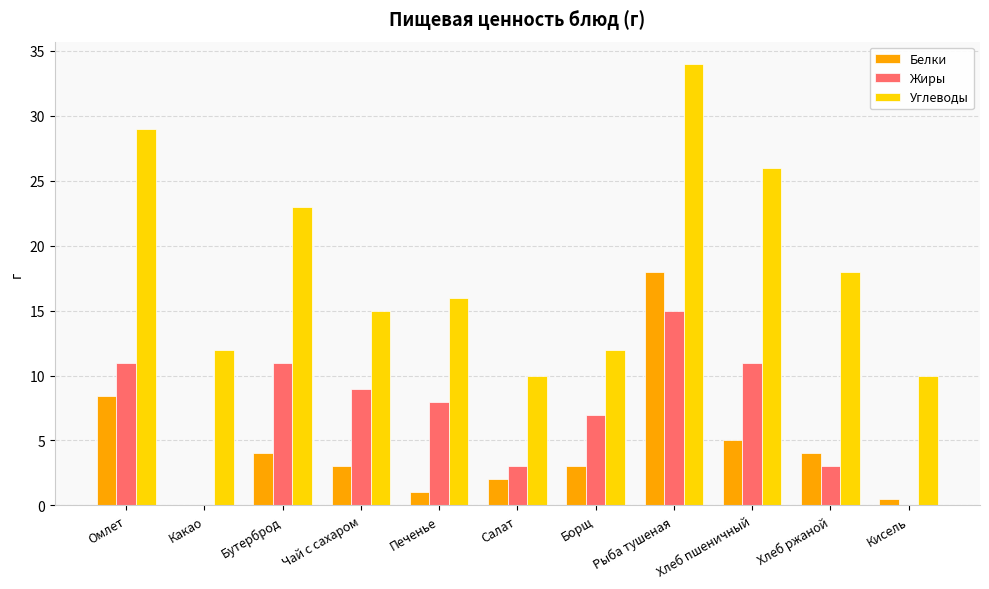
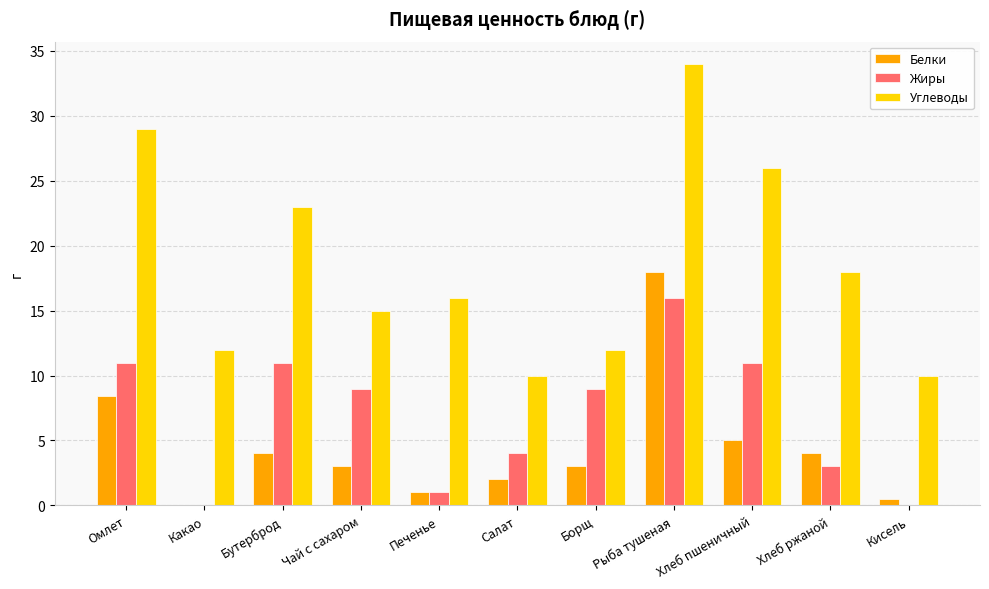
  {
    "Жиры": {
      "Омлет": 11,
      "Какао": 0,
      "Бутерброд": 11,
      "Чай с сахаром": 9,
-     "Печенье": 8,
-     "Салат": 3,
-     "Борщ": 7,
-     "Рыба тушеная": 15,
+     "Печенье": 1,
+     "Салат": 4,
+     "Борщ": 9,
+     "Рыба тушеная": 16,
      "Хлеб пшеничный": 11,
      "Хлеб ржаной": 3,
      "Кисель": 0
    }
  }
